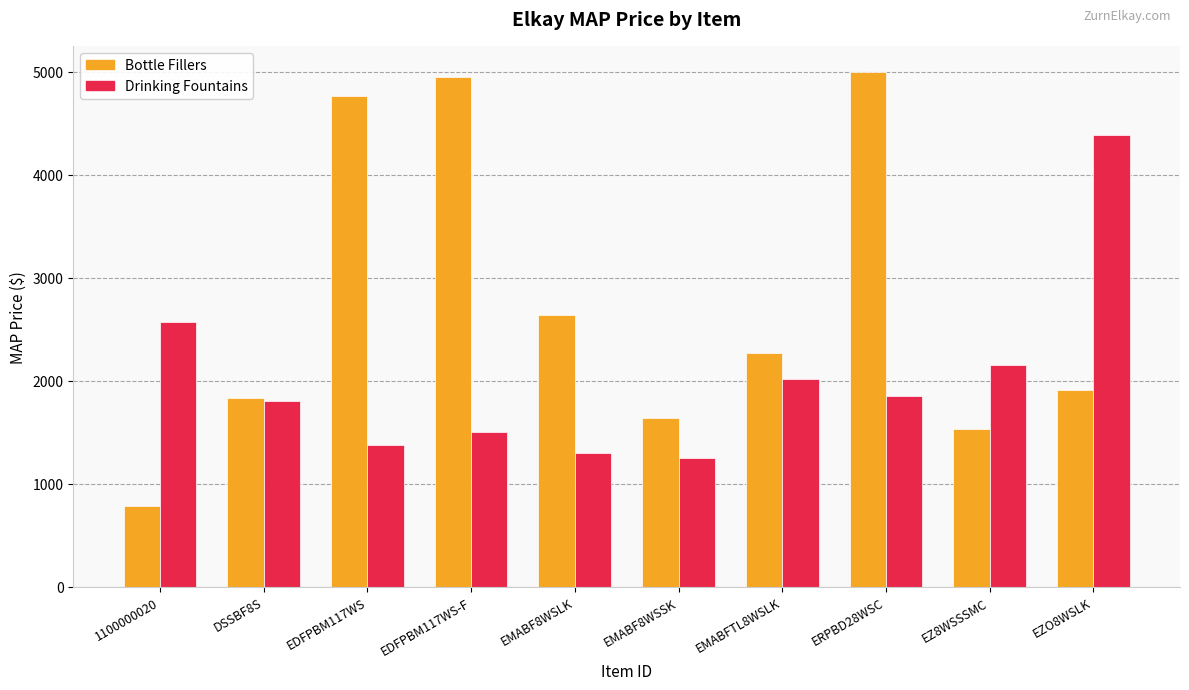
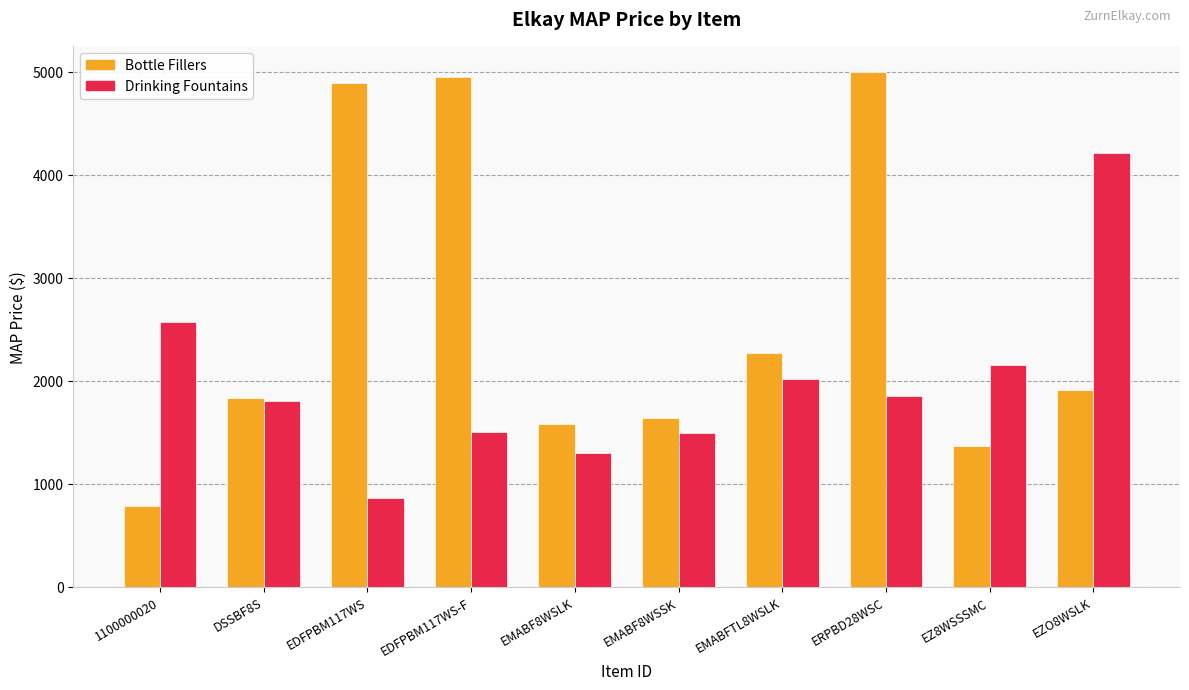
  {
    "Bottle Fillers": {
      "1100000020": 780,
      "DSSBF8S": 1840,
-     "EDFPBM117WS": 4760,
+     "EDFPBM117WS": 4890,
      "EDFPBM117WS-F": 4950,
-     "EMABF8WSLK": 2640,
+     "EMABF8WSLK": 1580,
      "EMABF8WSSK": 1630,
      "EMABFTL8WSLK": 2260,
      "ERPBD28WSC": 5000,
-     "EZ8WSSSMC": 1530,
+     "EZ8WSSSMC": 1360,
      "EZO8WSLK": 1910
    },
    "Drinking Fountains": {
      "1100000020": 2570,
      "DSSBF8S": 1810,
-     "EDFPBM117WS": 1380,
+     "EDFPBM117WS": 860,
      "EDFPBM117WS-F": 1500,
      "EMABF8WSLK": 1300,
-     "EMABF8WSSK": 1250,
+     "EMABF8WSSK": 1490,
      "EMABFTL8WSLK": 2020,
      "ERPBD28WSC": 1850,
      "EZ8WSSSMC": 2150,
-     "EZO8WSLK": 4380
+     "EZO8WSLK": 4210
    }
  }
